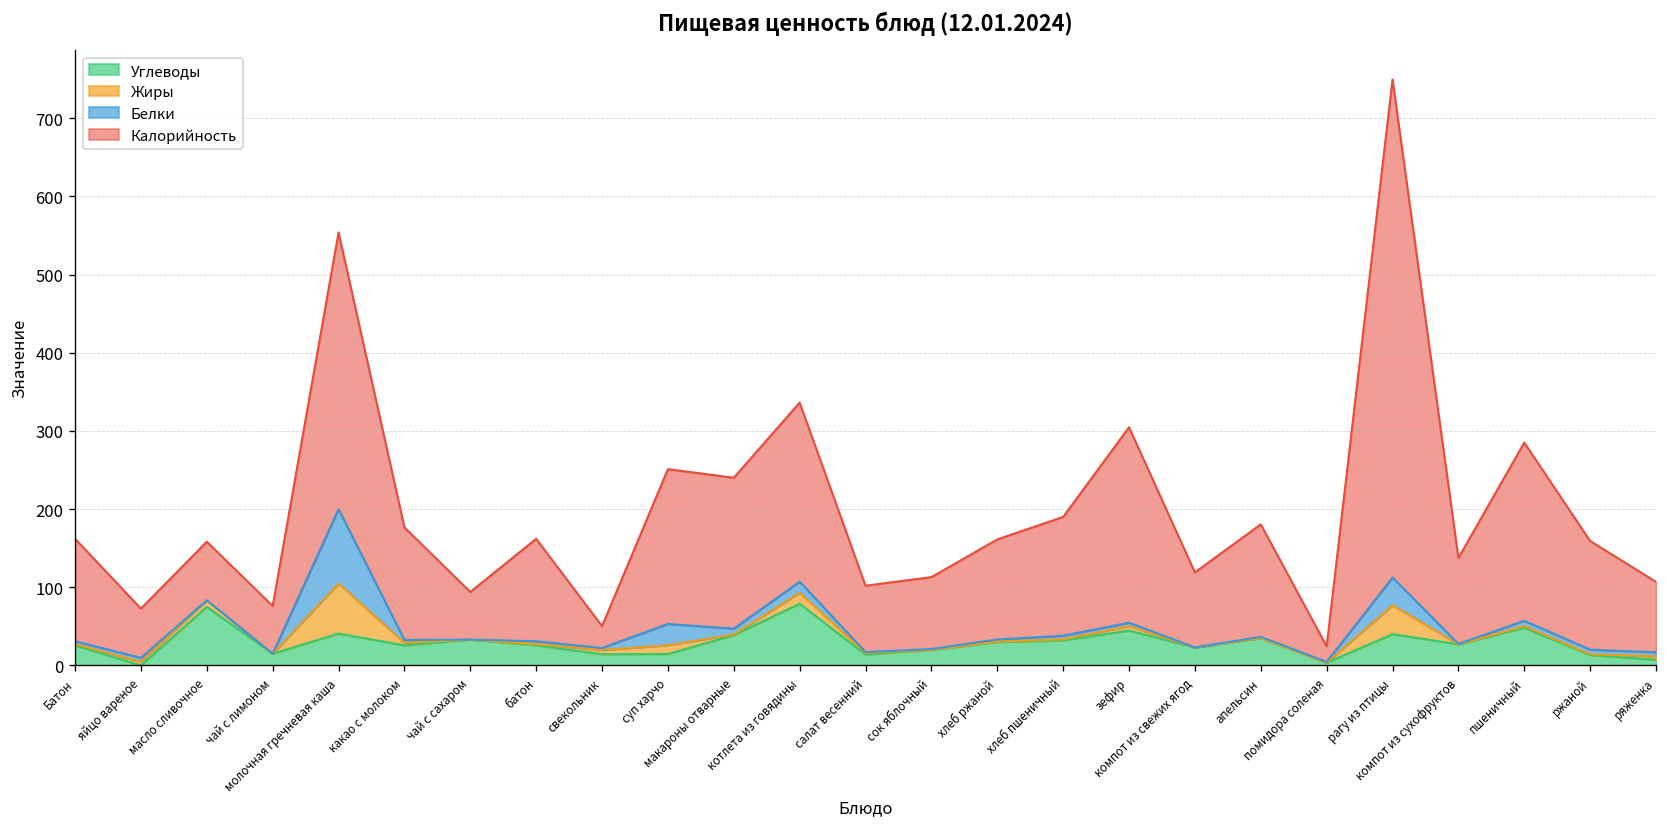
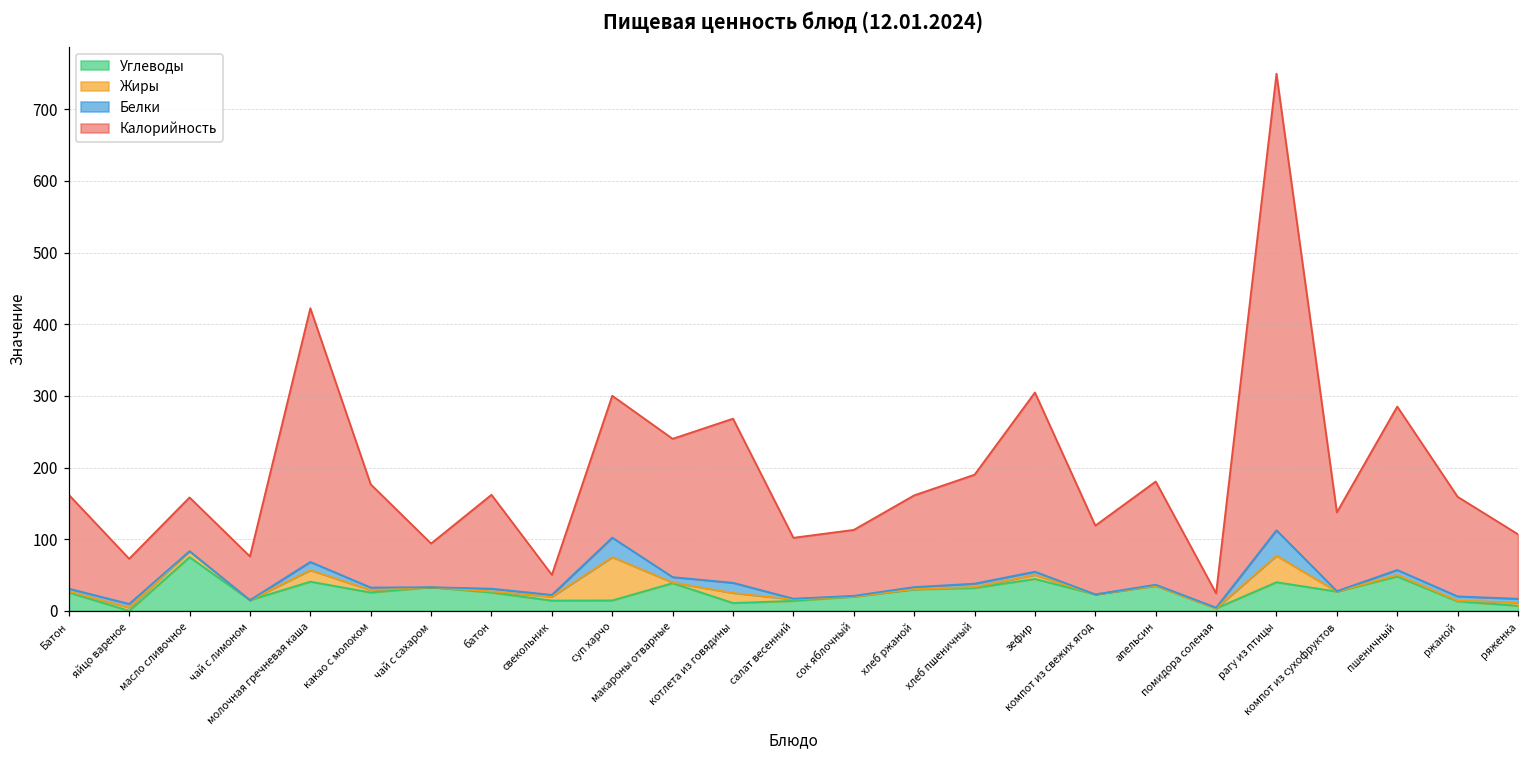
  {
    "Углеводы": {
      "яйцо вареное": 0,
      "масло сливочное": 80,
      "молочная гречневая каша": 40,
      "свекольник": 10,
      "суп харчо": 10,
-     "котлета из говядины": 80,
+     "котлета из говядины": 10,
      "зефир": 40,
      "рагу из птицы": 40,
      "ряженка": 10
    },
    "Жиры": {
      "яйцо вареное": 0,
-     "молочная гречневая каша": 60,
-     "суп харчо": 10,
+     "молочная гречневая каша": 20,
+     "суп харчо": 60,
      "котлета из говядины": 10,
      "зефир": 10,
      "рагу из птицы": 40,
      "ряженка": 0
    },
    "Белки": {
      "яйцо вареное": 10,
-     "молочная гречневая каша": 100,
+     "молочная гречневая каша": 10,
      "суп харчо": 30,
      "макароны отварные": 10,
      "котлета из говядины": 10,
      "хлеб пшеничный": 0,
      "зефир": 0,
      "рагу из птицы": 40,
      "пшеничный": 10,
      "ржаной": 10,
      "ряженка": 10
    },
    "Калорийность": {
      "Батон": 130,
      "яйцо вареное": 60,
      "масло сливочное": 80,
      "чай с лимоном": 60,
      "молочная гречневая каша": 350,
      "какао с молоком": 140,
      "чай с сахаром": 60,
      "батон": 130,
      "свекольник": 30,
      "суп харчо": 200,
      "макароны отварные": 190,
      "котлета из говядины": 230,
      "салат весенний": 90,
      "сок яблочный": 90,
      "хлеб ржаной": 130,
      "хлеб пшеничный": 150,
      "зефир": 250,
      "компот из свежих ягод": 100,
      "апельсин": 140,
      "помидора соленая": 20,
      "рагу из птицы": 640,
      "компот из сухофруктов": 110,
      "пшеничный": 230,
      "ржаной": 140,
      "ряженка": 90
    }
  }
